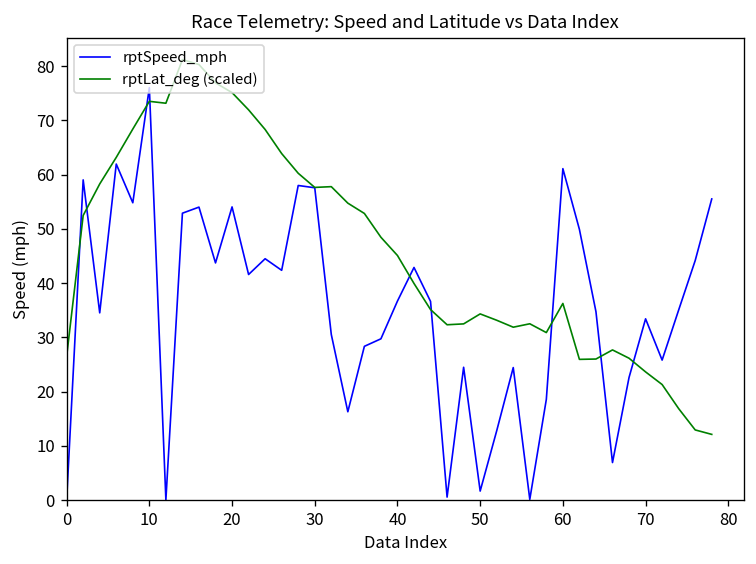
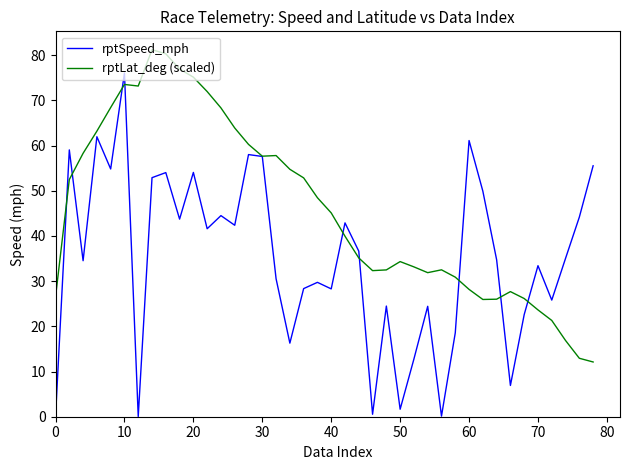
  {
    "rptSpeed_mph": {
      "0": 0,
      "20": 54,
-     "40": 37,
+     "40": 28,
      "50": 2,
      "60": 61,
      "70": 33
    },
    "rptLat_deg (scaled)": {
      "0": 26,
      "10": 74,
      "40": 45,
      "50": 34,
-     "60": 36,
+     "60": 28,
      "70": 24
    }
  }
